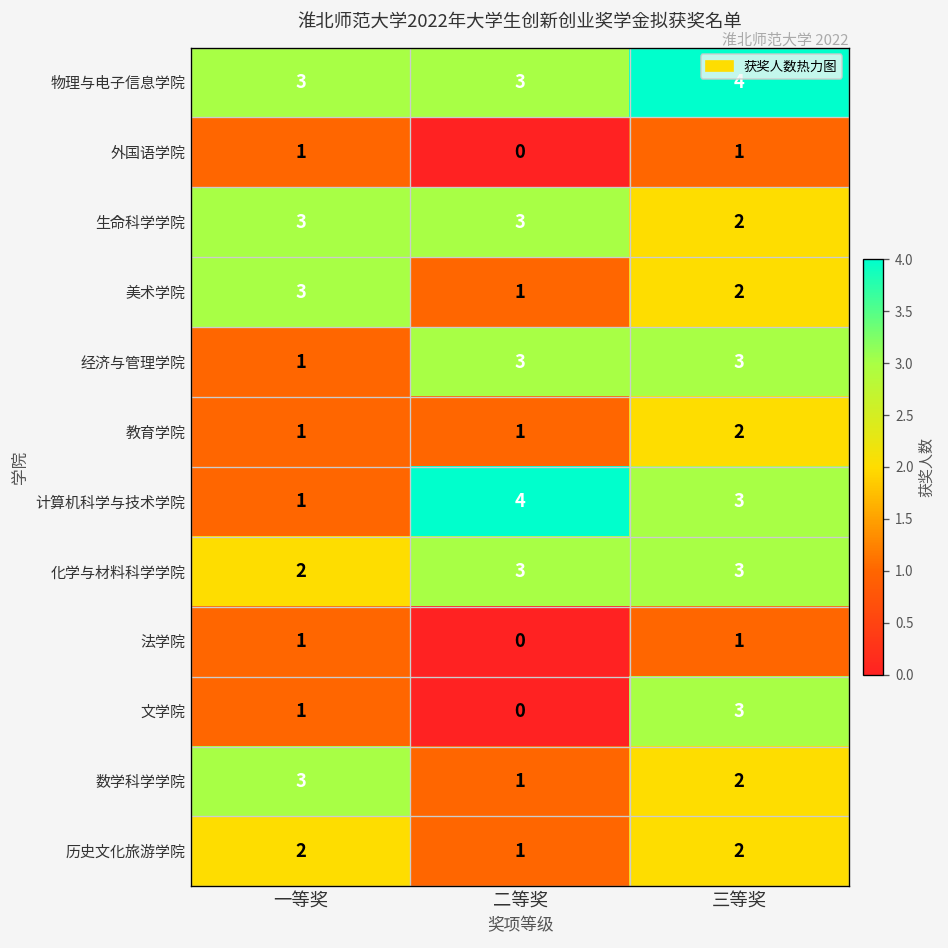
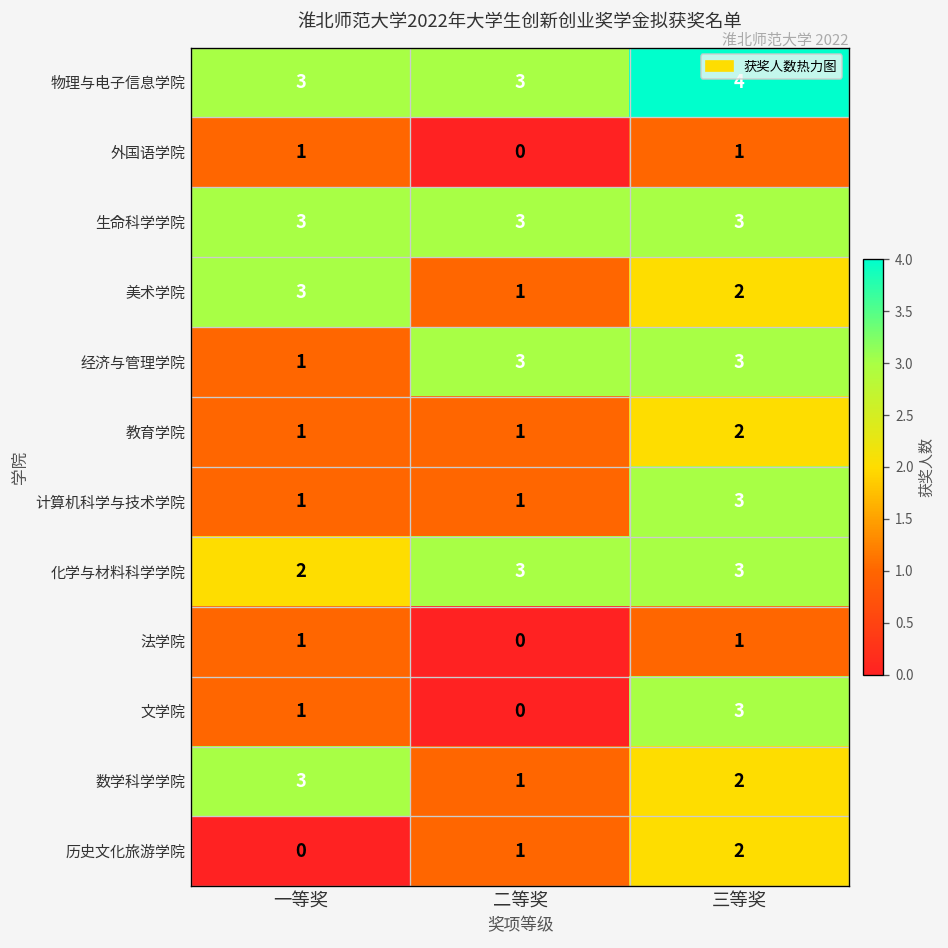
  {
    "物理与电子信息学院": {
      "一等奖": 3,
      "二等奖": 3
    },
    "外国语学院": {
      "一等奖": 1,
      "二等奖": 0,
      "三等奖": 1
    },
    "生命科学学院": {
      "一等奖": 3,
      "二等奖": 3,
-     "三等奖": 2
+     "三等奖": 3
    },
    "美术学院": {
      "一等奖": 3,
      "二等奖": 1,
      "三等奖": 2
    },
    "经济与管理学院": {
      "一等奖": 1,
      "二等奖": 3,
      "三等奖": 3
    },
    "教育学院": {
      "一等奖": 1,
      "二等奖": 1,
      "三等奖": 2
    },
    "计算机科学与技术学院": {
      "一等奖": 1,
-     "二等奖": 4,
+     "二等奖": 1,
      "三等奖": 3
    },
    "化学与材料科学学院": {
      "一等奖": 2,
      "二等奖": 3,
      "三等奖": 3
    },
    "法学院": {
      "一等奖": 1,
      "二等奖": 0,
      "三等奖": 1
    },
    "文学院": {
      "一等奖": 1,
      "二等奖": 0,
      "三等奖": 3
    },
    "数学科学学院": {
      "一等奖": 3,
      "二等奖": 1,
      "三等奖": 2
    },
    "历史文化旅游学院": {
-     "一等奖": 2,
+     "一等奖": 0,
      "二等奖": 1,
      "三等奖": 2
    }
  }
